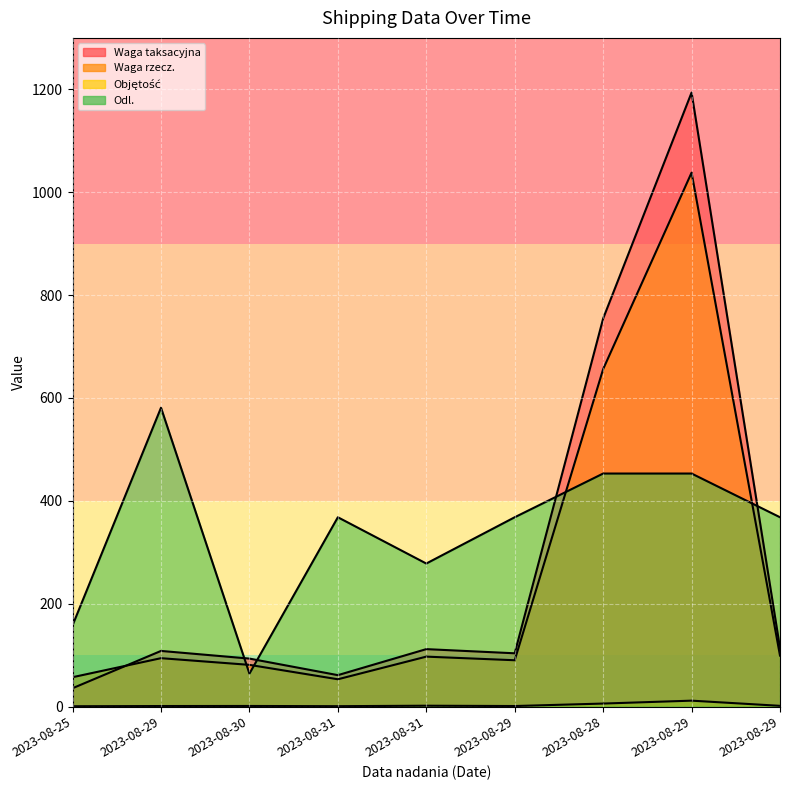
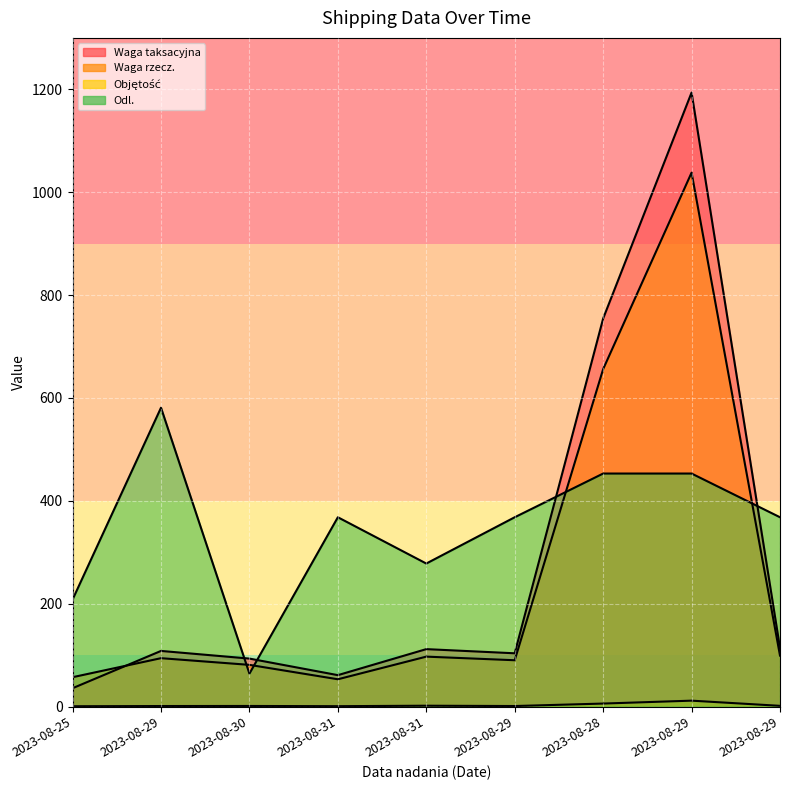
  {
    "Waga taksacyjna": {
      "2023-08-25": 40,
      "2023-08-30": 90,
      "2023-08-28": 750
    },
    "Odl.": {
-     "2023-08-25": 160,
+     "2023-08-25": 210,
      "2023-08-30": 60,
      "2023-08-28": 450
    }
  }
